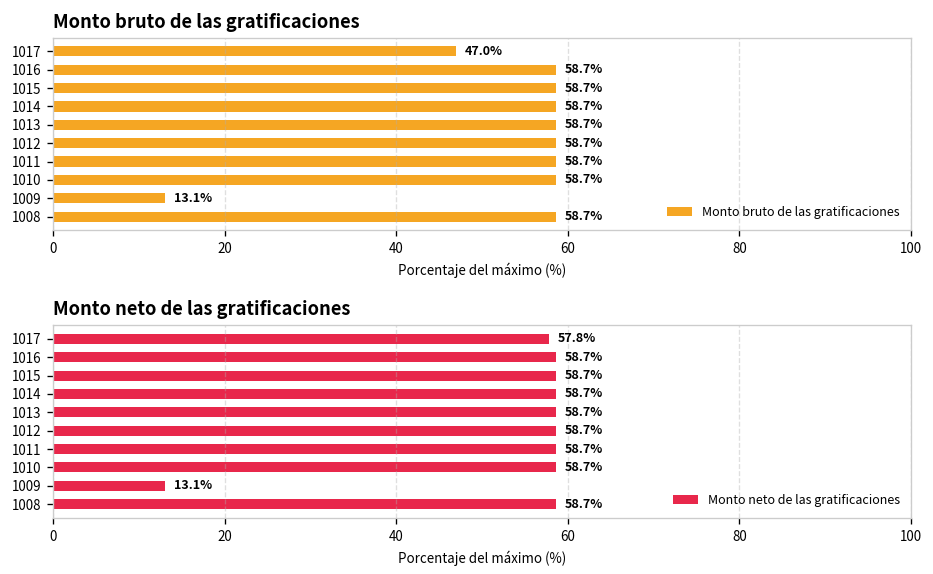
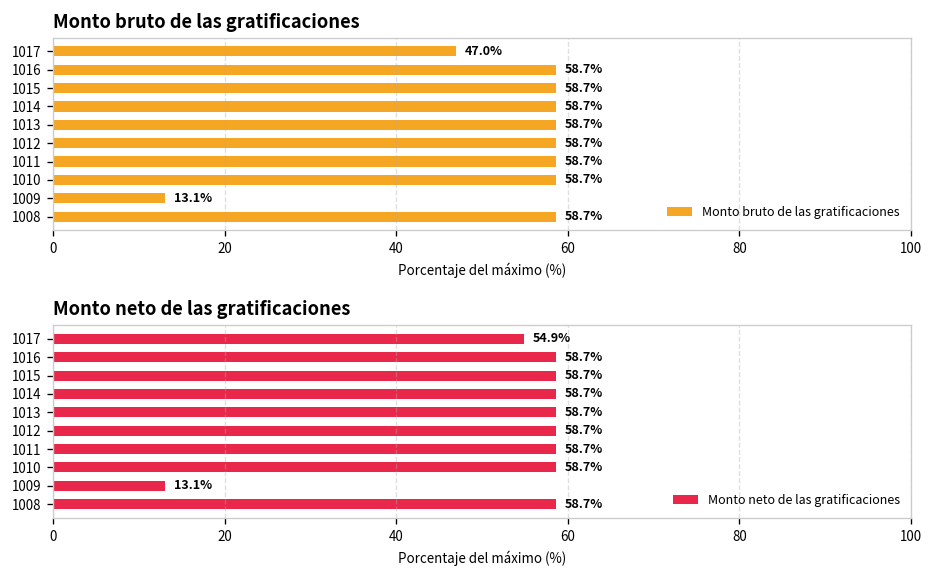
  {
    "Monto bruto de las gratificaciones": {
      "1017": "47.0%",
      "1016": "58.7%",
      "1015": "58.7%",
      "1014": "58.7%",
      "1013": "58.7%",
      "1012": "58.7%",
      "1011": "58.7%",
      "1010": "58.7%",
      "1009": "13.1%",
      "1008": "58.7%"
    },
    "Monto neto de las gratificaciones": {
-     "1017": "57.8%",
+     "1017": "54.9%",
      "1016": "58.7%",
      "1015": "58.7%",
      "1014": "58.7%",
      "1013": "58.7%",
      "1012": "58.7%",
      "1011": "58.7%",
      "1010": "58.7%",
      "1009": "13.1%",
      "1008": "58.7%"
    }
  }
